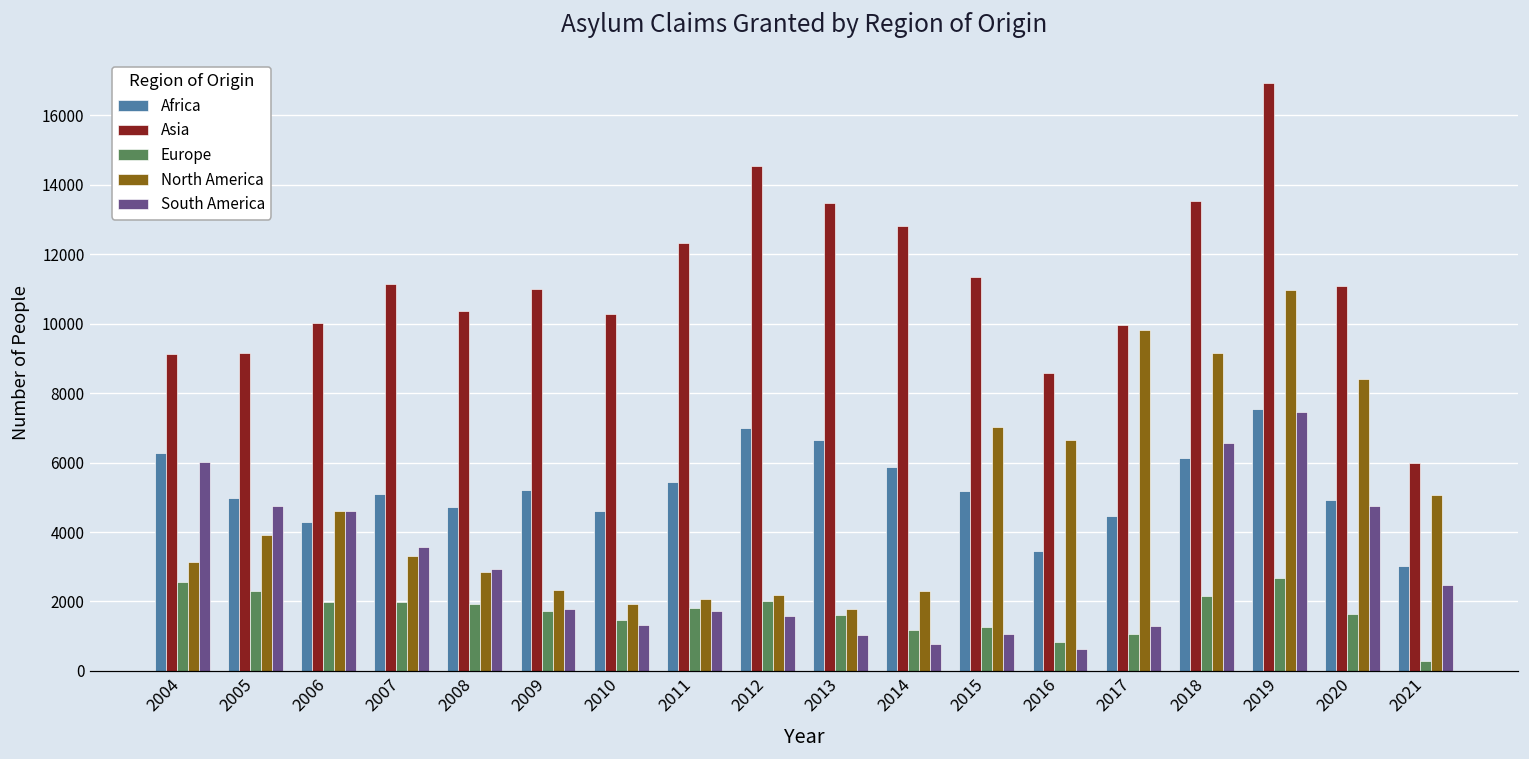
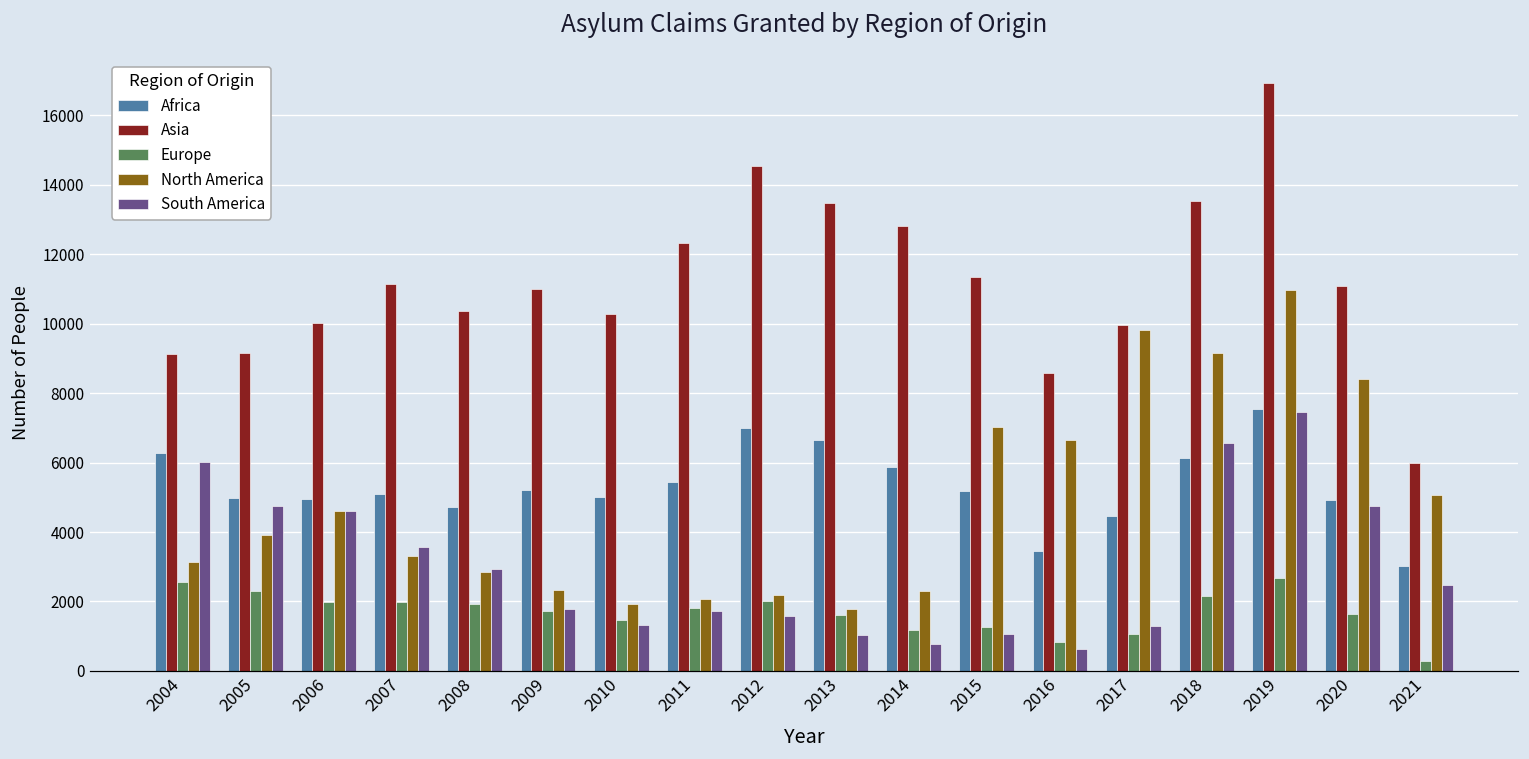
  {
    "Africa": {
      "2004": 6300,
      "2005": 5000,
-     "2006": 4300,
+     "2006": 4900,
      "2007": 5100,
      "2008": 4700,
      "2009": 5200,
-     "2010": 4600,
+     "2010": 5000,
      "2011": 5400,
      "2012": 7000,
      "2013": 6700,
      "2014": 5900,
      "2015": 5200,
      "2016": 3500,
      "2017": 4500,
      "2018": 6100,
      "2019": 7500,
      "2020": 4900,
      "2021": 3000
    },
    "Asia": {
      "2004": 9100,
      "2005": 9200,
      "2006": 10000,
      "2007": 11200,
      "2008": 10400,
      "2009": 11000,
      "2010": 10300,
      "2011": 12300,
      "2012": 14500,
      "2013": 13500,
      "2014": 12800,
      "2015": 11300,
      "2016": 8600,
      "2017": 10000,
      "2018": 13500,
      "2019": 16900,
      "2020": 11100,
      "2021": 6000
    },
    "Europe": {
      "2004": 2600,
      "2005": 2300,
      "2006": 2000,
      "2007": 2000,
      "2008": 1900,
      "2009": 1700,
      "2010": 1500,
      "2011": 1800,
      "2012": 2000,
      "2013": 1600,
      "2014": 1200,
      "2015": 1300,
      "2016": 800,
      "2017": 1100,
      "2018": 2200,
      "2019": 2700,
      "2020": 1600,
      "2021": 300
    },
    "North America": {
      "2004": 3100,
      "2005": 3900,
      "2006": 4600,
      "2007": 3300,
      "2008": 2800,
      "2009": 2300,
      "2010": 1900,
      "2011": 2100,
      "2012": 2200,
      "2013": 1800,
      "2014": 2300,
      "2015": 7000,
      "2016": 6600,
      "2017": 9800,
      "2018": 9200,
      "2019": 11000,
      "2020": 8400,
      "2021": 5100
    },
    "South America": {
      "2004": 6000,
      "2005": 4800,
      "2006": 4600,
      "2007": 3600,
      "2008": 2900,
      "2009": 1800,
      "2010": 1300,
      "2011": 1700,
      "2012": 1600,
      "2013": 1000,
      "2014": 800,
      "2015": 1100,
      "2016": 600,
      "2017": 1300,
      "2018": 6600,
      "2019": 7500,
      "2020": 4700,
      "2021": 2500
    }
  }
